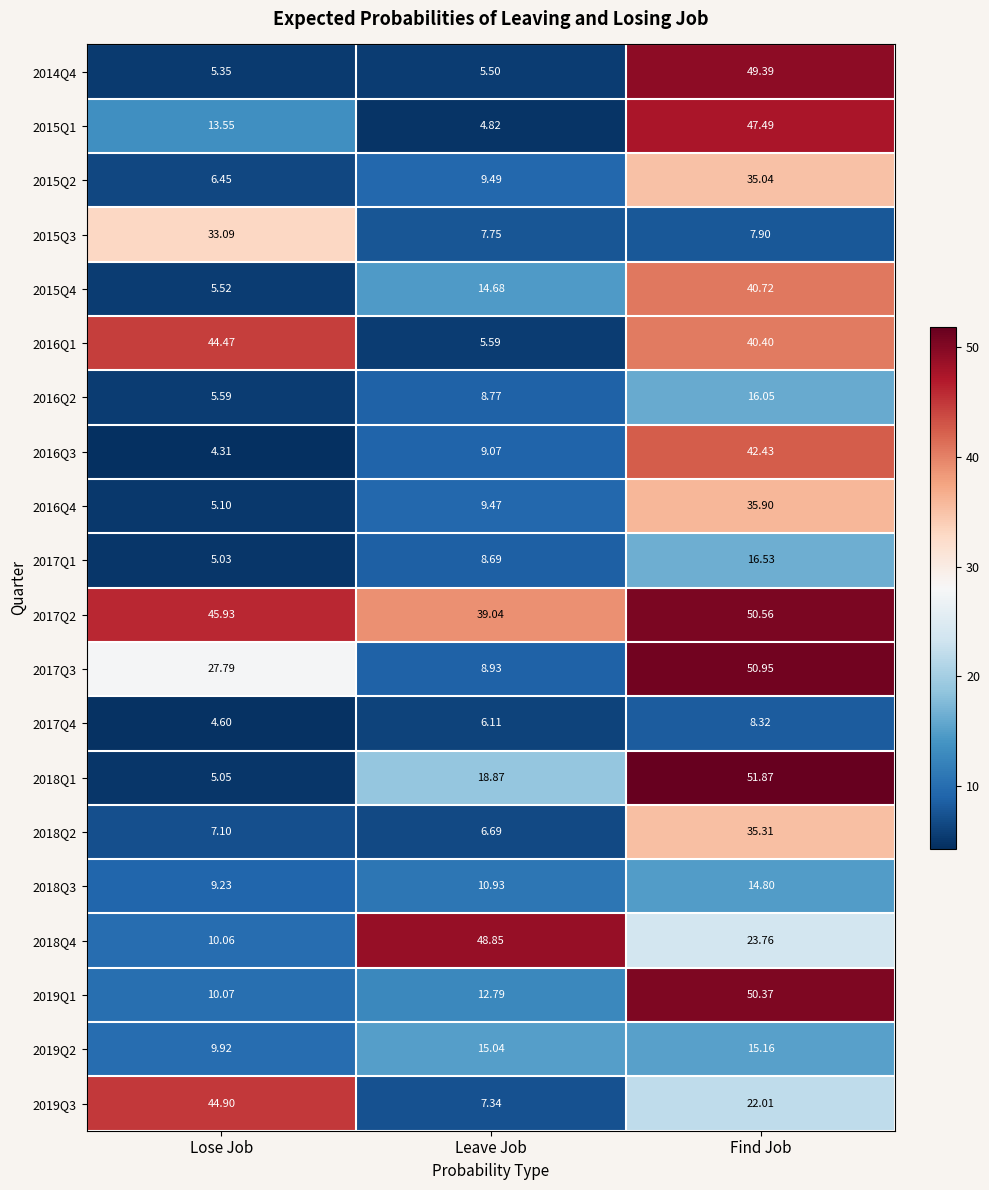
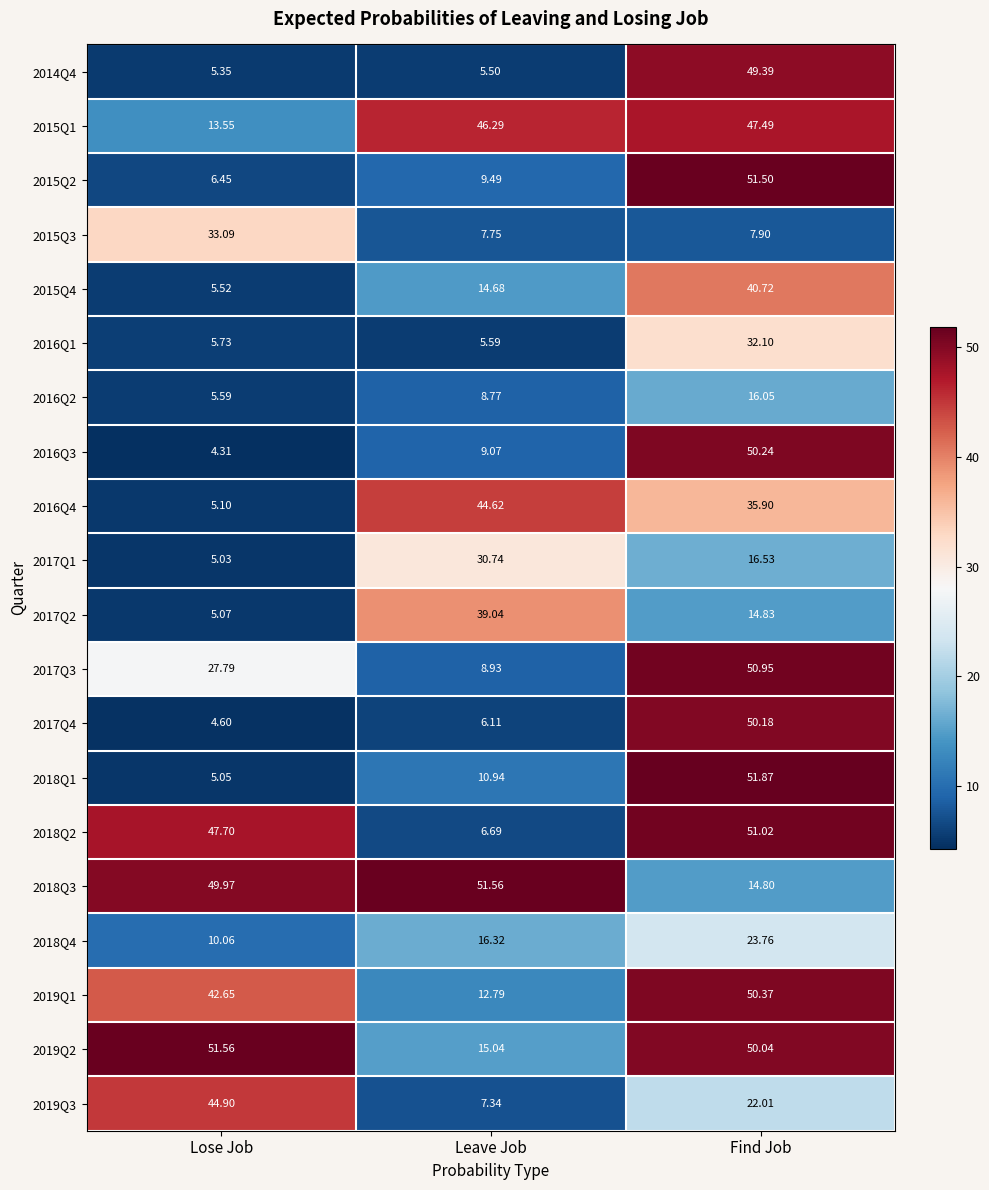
  {
    "2014Q4": {
      "Lose Job": 5.35,
      "Leave Job": 5.50,
      "Find Job": 49.39
    },
    "2015Q1": {
      "Lose Job": 13.55,
-     "Leave Job": 4.82,
+     "Leave Job": 46.29,
      "Find Job": 47.49
    },
    "2015Q2": {
      "Lose Job": 6.45,
      "Leave Job": 9.49,
-     "Find Job": 35.04
+     "Find Job": 51.50
    },
    "2015Q3": {
      "Lose Job": 33.09,
      "Leave Job": 7.75,
      "Find Job": 7.90
    },
    "2015Q4": {
      "Lose Job": 5.52,
      "Leave Job": 14.68,
      "Find Job": 40.72
    },
    "2016Q1": {
-     "Lose Job": 44.47,
+     "Lose Job": 5.73,
      "Leave Job": 5.59,
-     "Find Job": 40.40
+     "Find Job": 32.10
    },
    "2016Q2": {
      "Lose Job": 5.59,
      "Leave Job": 8.77,
      "Find Job": 16.05
    },
    "2016Q3": {
      "Lose Job": 4.31,
      "Leave Job": 9.07,
-     "Find Job": 42.43
+     "Find Job": 50.24
    },
    "2016Q4": {
      "Lose Job": 5.10,
-     "Leave Job": 9.47,
+     "Leave Job": 44.62,
      "Find Job": 35.90
    },
    "2017Q1": {
      "Lose Job": 5.03,
-     "Leave Job": 8.69,
+     "Leave Job": 30.74,
      "Find Job": 16.53
    },
    "2017Q2": {
-     "Lose Job": 45.93,
+     "Lose Job": 5.07,
      "Leave Job": 39.04,
-     "Find Job": 50.56
+     "Find Job": 14.83
    },
    "2017Q3": {
      "Lose Job": 27.79,
      "Leave Job": 8.93,
      "Find Job": 50.95
    },
    "2017Q4": {
      "Lose Job": 4.60,
      "Leave Job": 6.11,
-     "Find Job": 8.32
+     "Find Job": 50.18
    },
    "2018Q1": {
      "Lose Job": 5.05,
-     "Leave Job": 18.87,
+     "Leave Job": 10.94,
      "Find Job": 51.87
    },
    "2018Q2": {
-     "Lose Job": 7.10,
+     "Lose Job": 47.70,
      "Leave Job": 6.69,
-     "Find Job": 35.31
+     "Find Job": 51.02
    },
    "2018Q3": {
-     "Lose Job": 9.23,
-     "Leave Job": 10.93,
+     "Lose Job": 49.97,
+     "Leave Job": 51.56,
      "Find Job": 14.80
    },
    "2018Q4": {
      "Lose Job": 10.06,
-     "Leave Job": 48.85,
+     "Leave Job": 16.32,
      "Find Job": 23.76
    },
    "2019Q1": {
-     "Lose Job": 10.07,
+     "Lose Job": 42.65,
      "Leave Job": 12.79,
      "Find Job": 50.37
    },
    "2019Q2": {
-     "Lose Job": 9.92,
+     "Lose Job": 51.56,
      "Leave Job": 15.04,
-     "Find Job": 15.16
+     "Find Job": 50.04
    },
    "2019Q3": {
      "Lose Job": 44.90,
      "Leave Job": 7.34,
      "Find Job": 22.01
    }
  }
